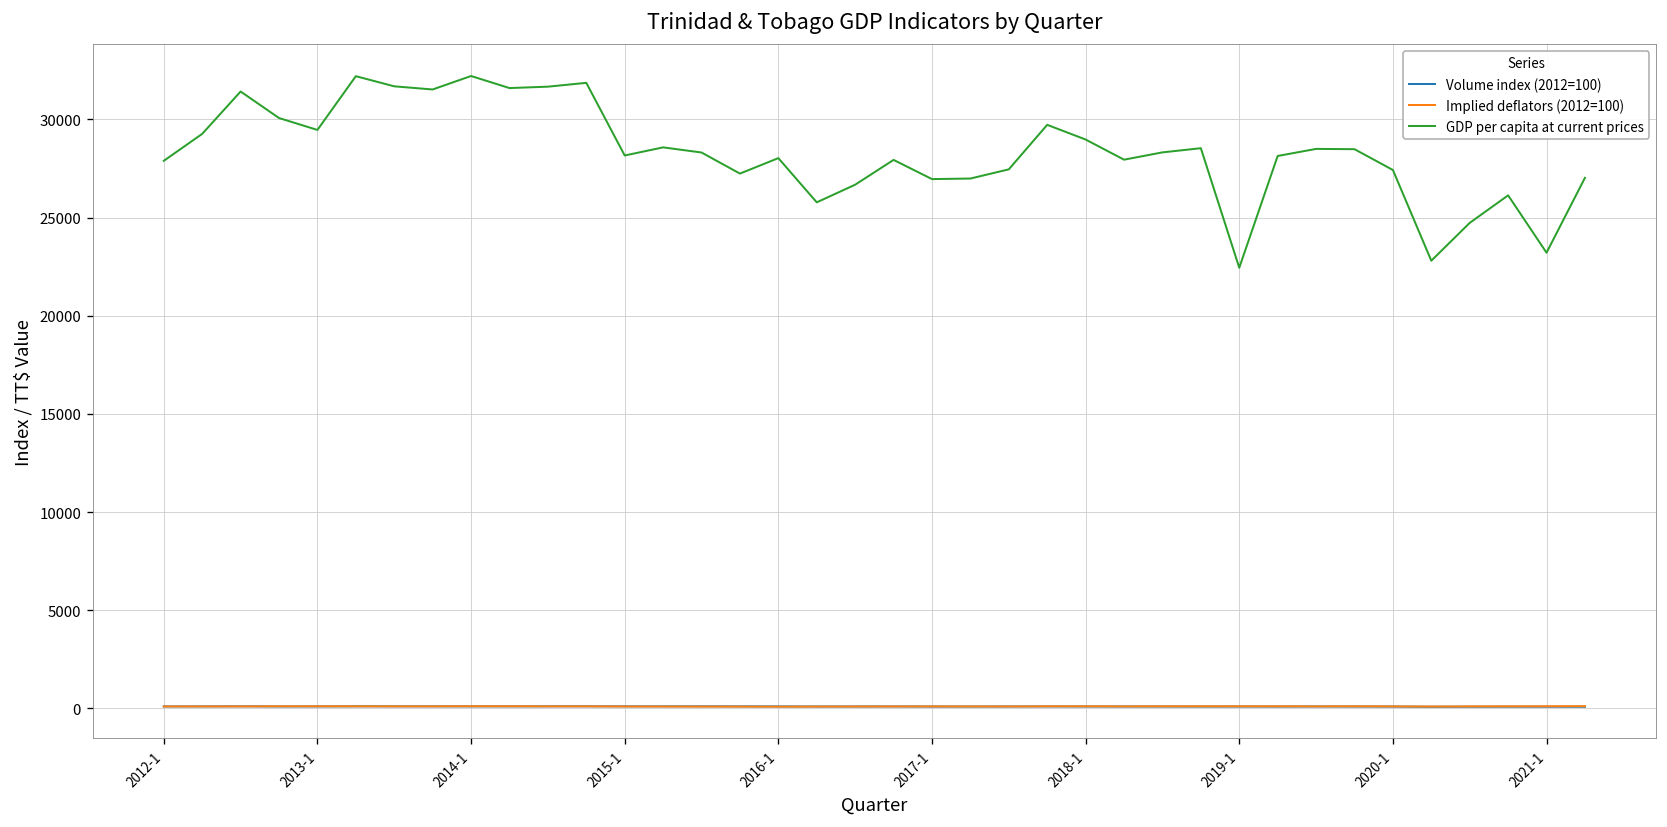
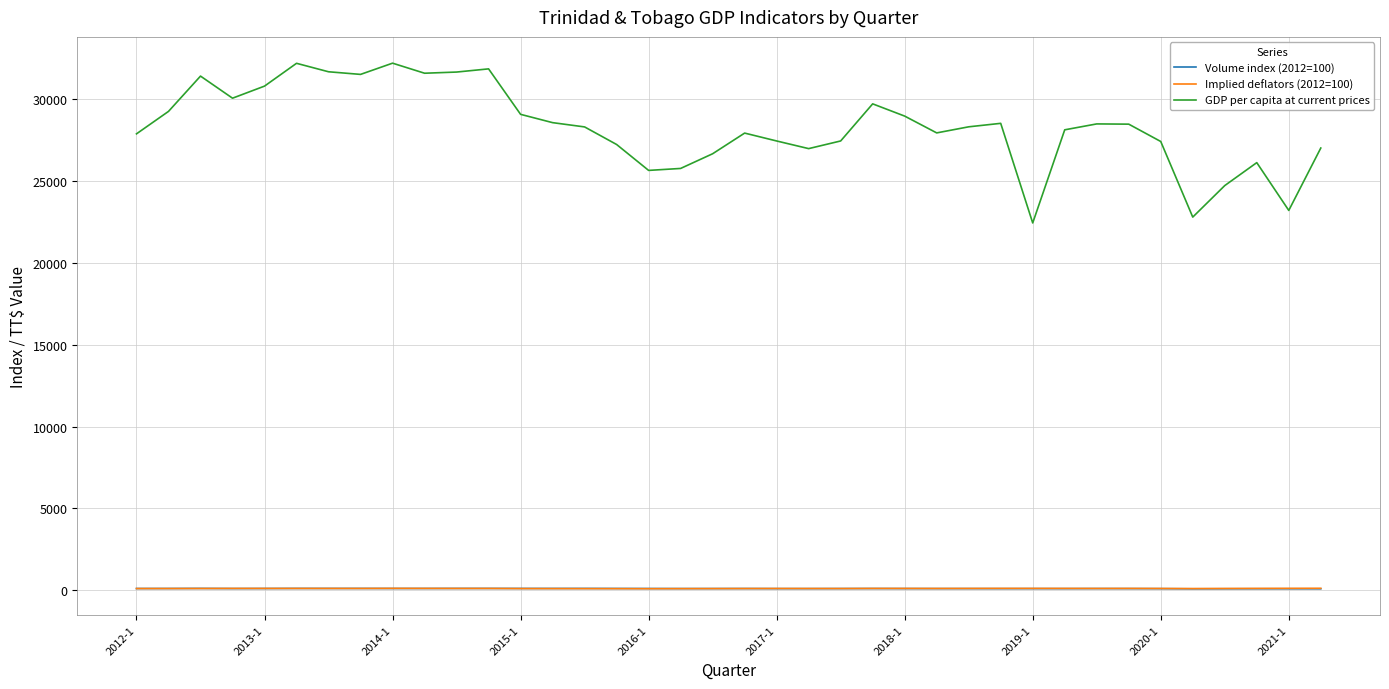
  {
    "GDP per capita at current prices": {
      "2012-1": 27900,
-     "2013-1": 29500,
+     "2013-1": 30800,
      "2014-1": 32200,
-     "2015-1": 28200,
-     "2016-1": 28000,
-     "2017-1": 27000,
+     "2015-1": 29100,
+     "2016-1": 25700,
+     "2017-1": 27500,
      "2018-1": 29000,
      "2019-1": 22400,
      "2020-1": 27400,
      "2021-1": 23200
    }
  }
